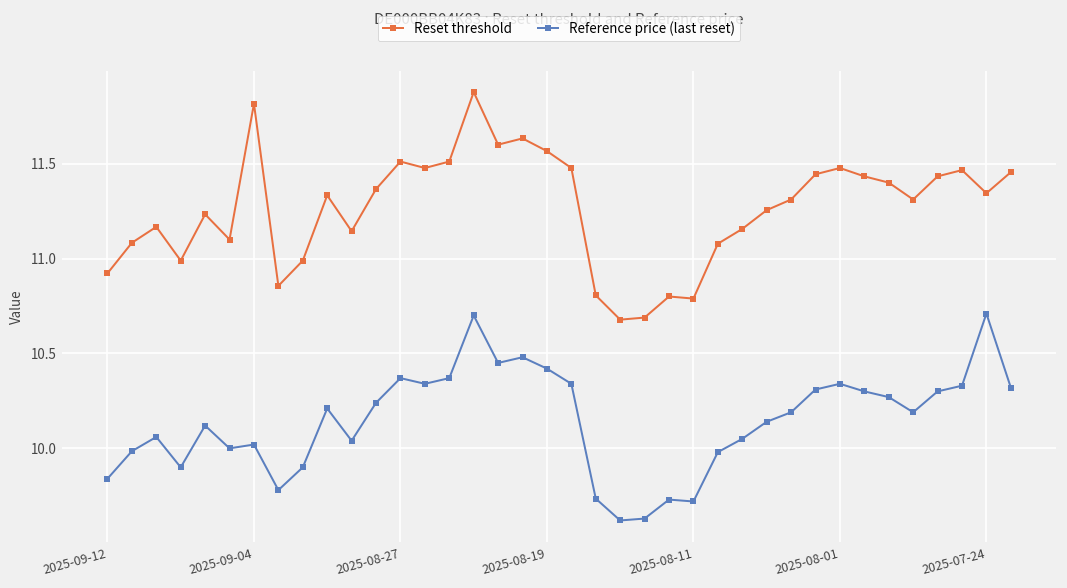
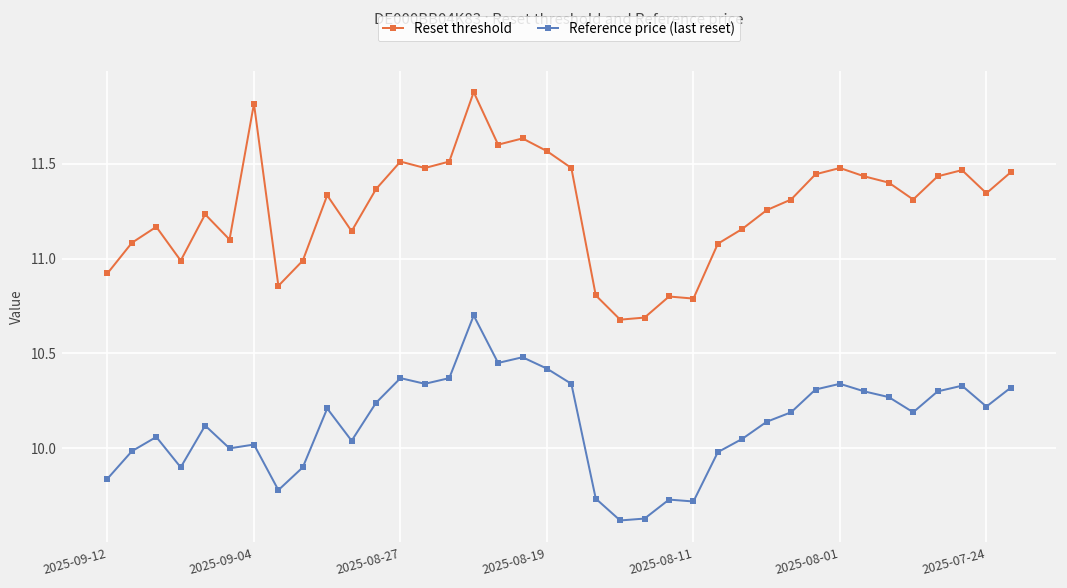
  {
    "Reset threshold": {
      "2025-09-12": 10.92,
      "2025-09-04": 11.82,
      "2025-08-27": 11.51,
      "2025-08-19": 11.57,
      "2025-08-11": 10.79,
      "2025-08-01": 11.48,
      "2025-07-24": 11.34
    },
    "Reference price (last reset)": {
      "2025-09-12": 9.84,
      "2025-09-04": 10.02,
      "2025-08-27": 10.37,
      "2025-08-19": 10.42,
      "2025-08-11": 9.72,
      "2025-08-01": 10.34,
-     "2025-07-24": 10.71
+     "2025-07-24": 10.22
    }
  }
